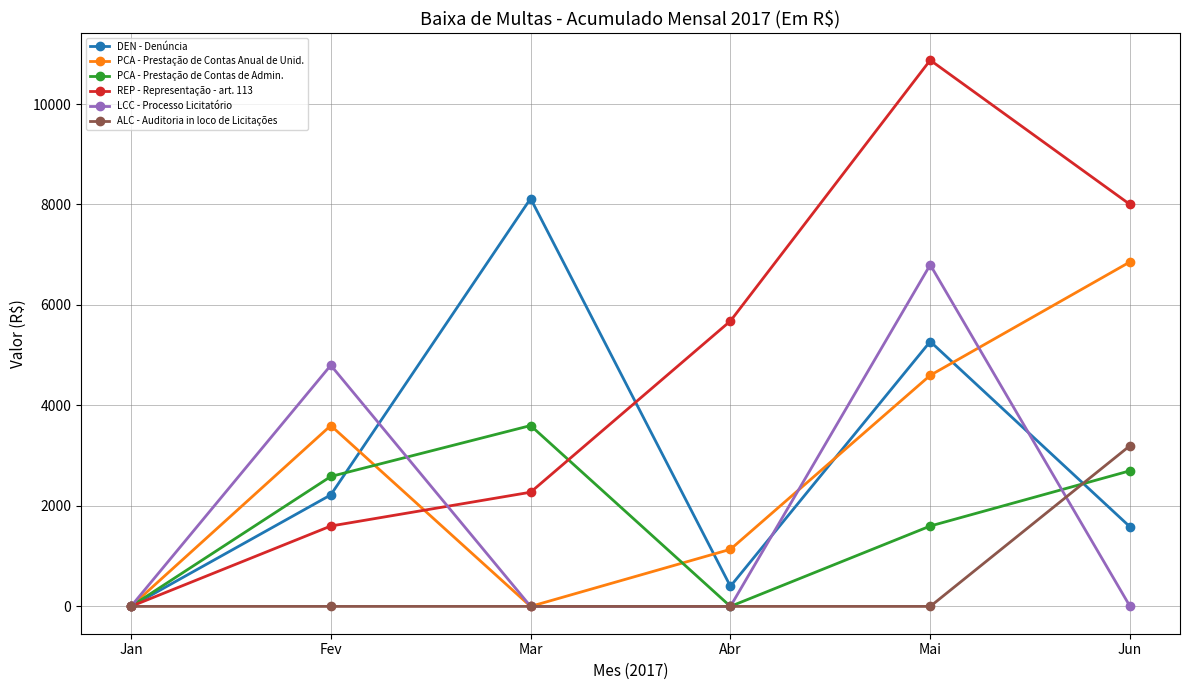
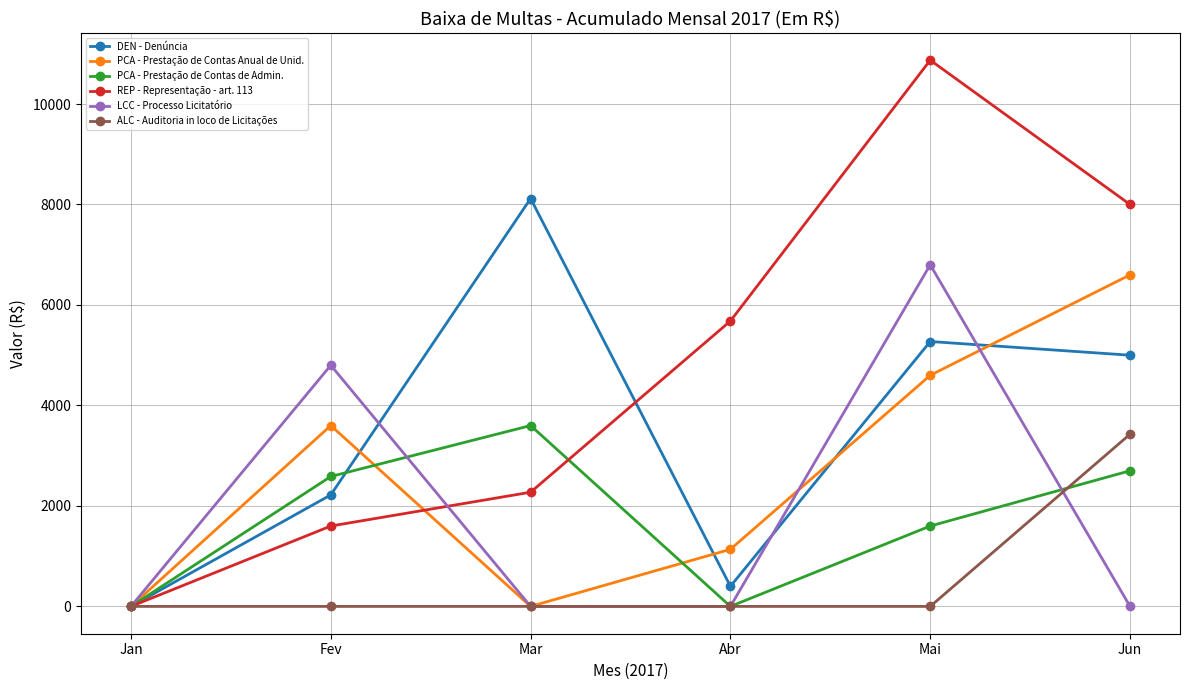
  {
    "DEN - Denúncia": {
      "Fev": 2200,
      "Mar": 8100,
      "Abr": 400,
      "Mai": 5300,
-     "Jun": 1600
+     "Jun": 5000
    },
    "PCA - Prestação de Contas Anual de Unid.": {
      "Fev": 3600,
      "Abr": 1100,
      "Mai": 4600,
-     "Jun": 6900
+     "Jun": 6600
    },
    "PCA - Prestação de Contas de Admin.": {
      "Fev": 2600,
      "Mar": 3600,
      "Mai": 1600,
      "Jun": 2700
    },
    "REP - Representação - art. 113": {
      "Fev": 1600,
      "Mar": 2300,
      "Abr": 5700,
      "Mai": 10900,
      "Jun": 8000
    },
    "LCC - Processo Licitatório": {
      "Fev": 4800,
      "Mai": 6800,
      "Jun": 0
    },
    "ALC - Auditoria in loco de Licitações": {
      "Fev": 0,
      "Mai": 0,
-     "Jun": 3200
+     "Jun": 3400
    }
  }
